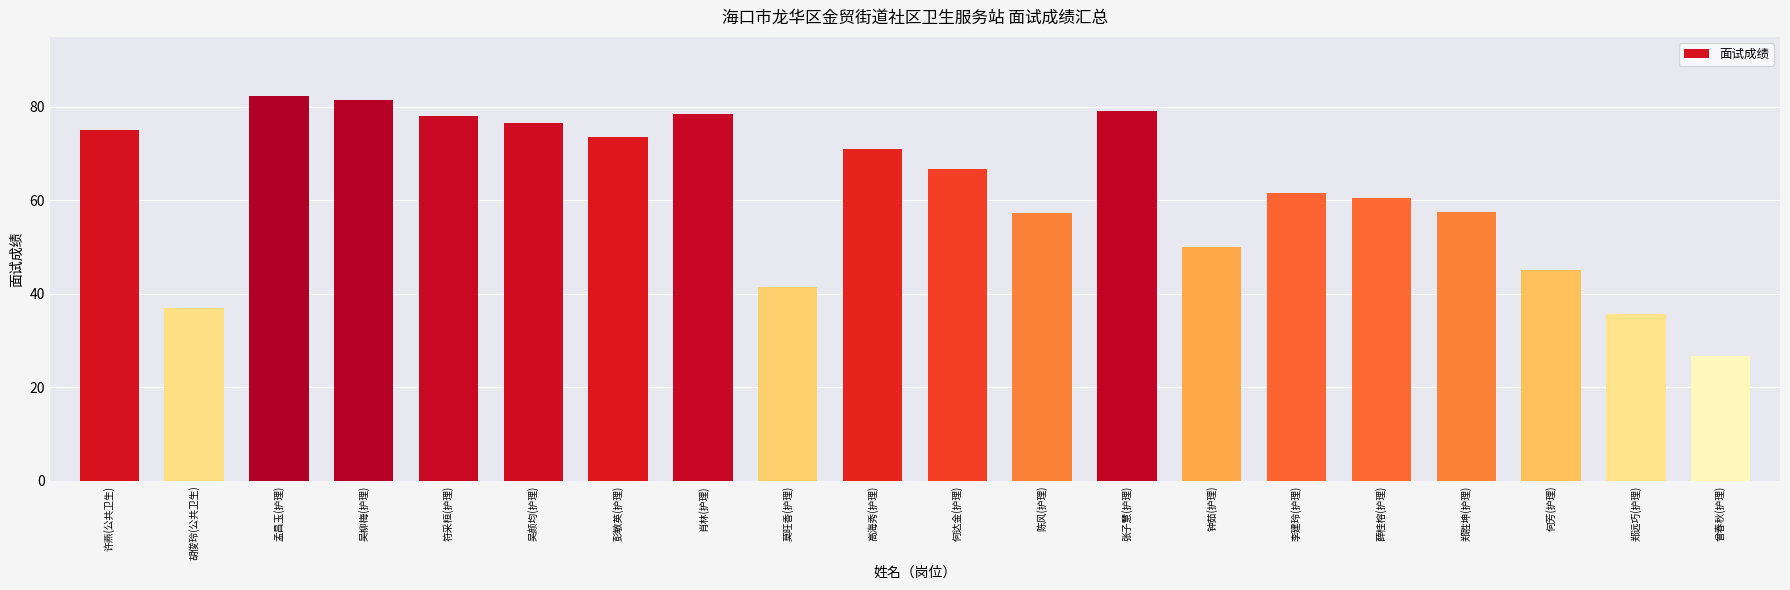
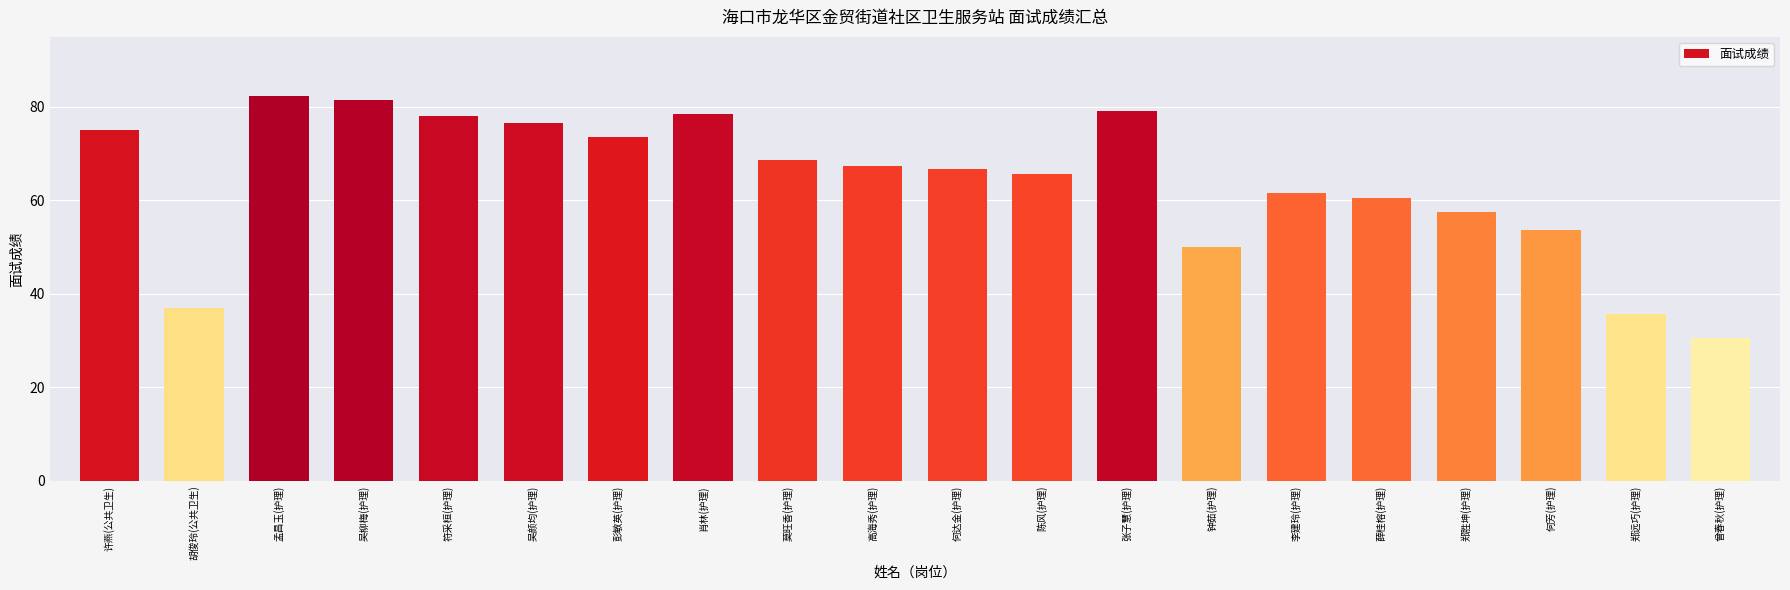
  {
    "许燕(公共卫生)": 75,
    "胡俊玲(公共卫生)": 37,
    "孟昌玉(护理)": 82,
    "吴柳梅(护理)": 82,
    "符采桓(护理)": 78,
    "吴颜均(护理)": 77,
    "彭敏英(护理)": 74,
    "肖林(护理)": 78,
-   "莫旺香(护理)": 42,
-   "高海秀(护理)": 71,
+   "莫旺香(护理)": 69,
+   "高海秀(护理)": 67,
    "何达金(护理)": 67,
-   "陈风(护理)": 57,
+   "陈风(护理)": 66,
    "张子慧(护理)": 79,
    "钟茹(护理)": 50,
    "李建玲(护理)": 62,
    "薛桂榕(护理)": 61,
    "郑胜坤(护理)": 58,
-   "何芳(护理)": 45,
+   "何芳(护理)": 54,
    "郑远巧(护理)": 36,
-   "曾春秋(护理)": 27
+   "曾春秋(护理)": 30
  }
